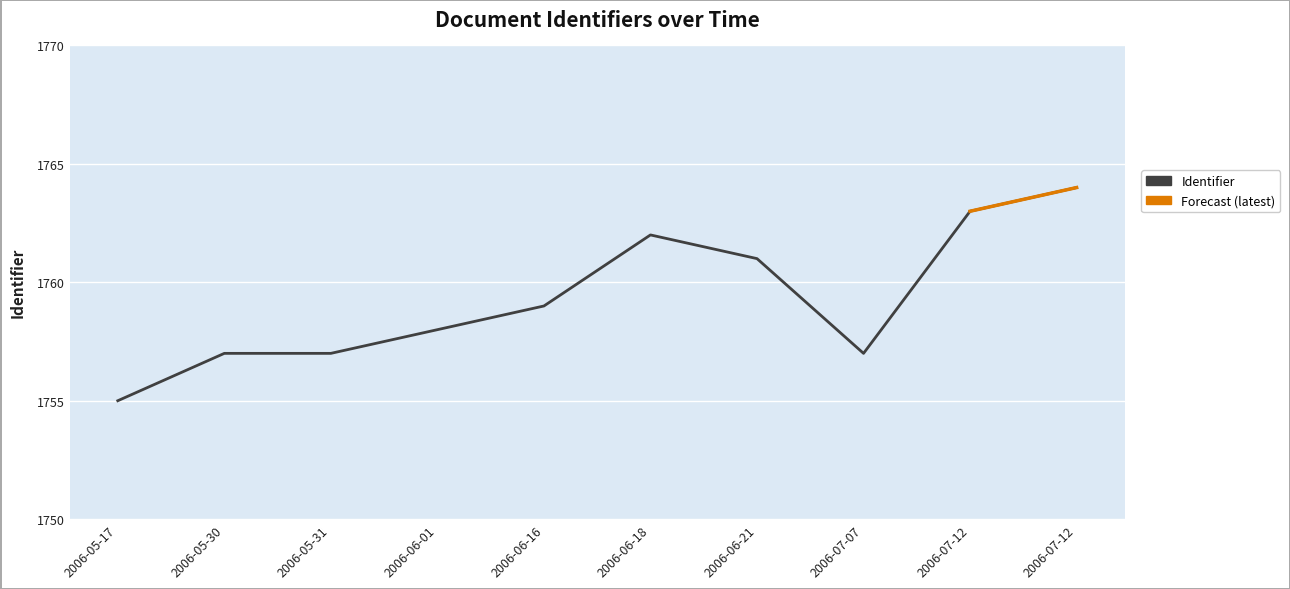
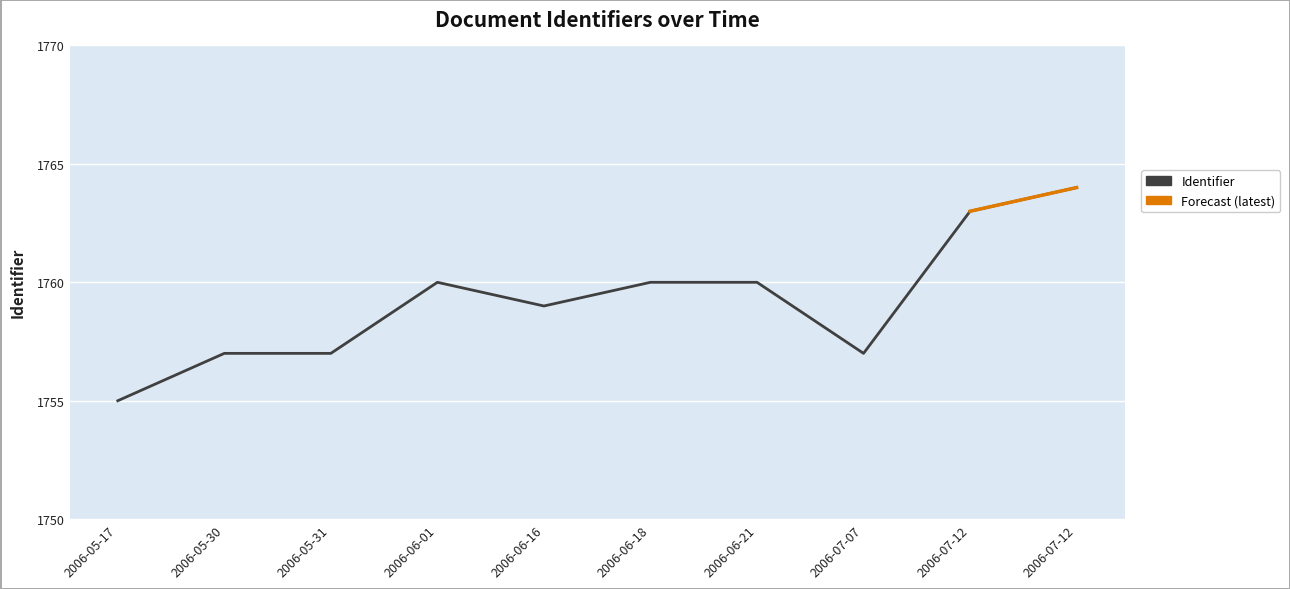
  {
    "Identifier": {
      "2006-05-17": 1755,
      "2006-05-30": 1757,
      "2006-05-31": 1757,
-     "2006-06-01": 1758,
+     "2006-06-01": 1760,
      "2006-06-16": 1759,
-     "2006-06-18": 1762,
-     "2006-06-21": 1761,
+     "2006-06-18": 1760,
+     "2006-06-21": 1760,
      "2006-07-07": 1757
    }
  }
